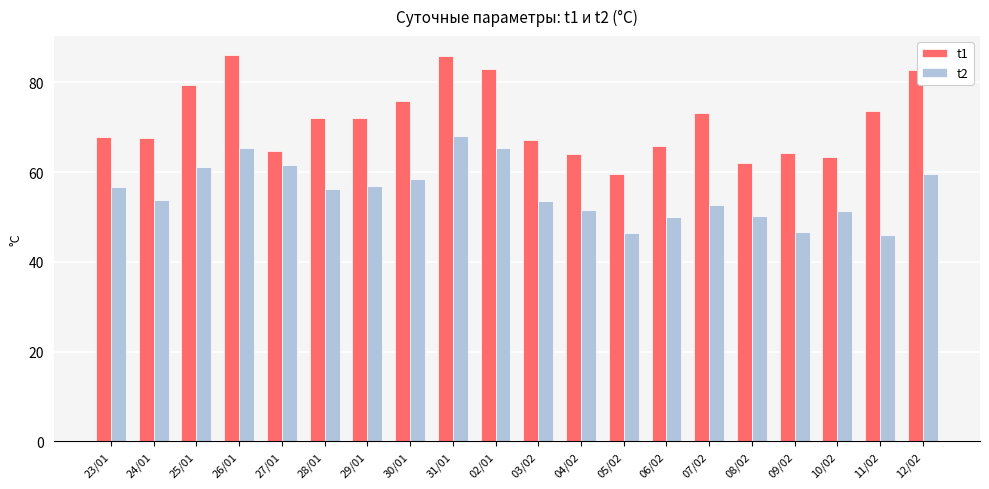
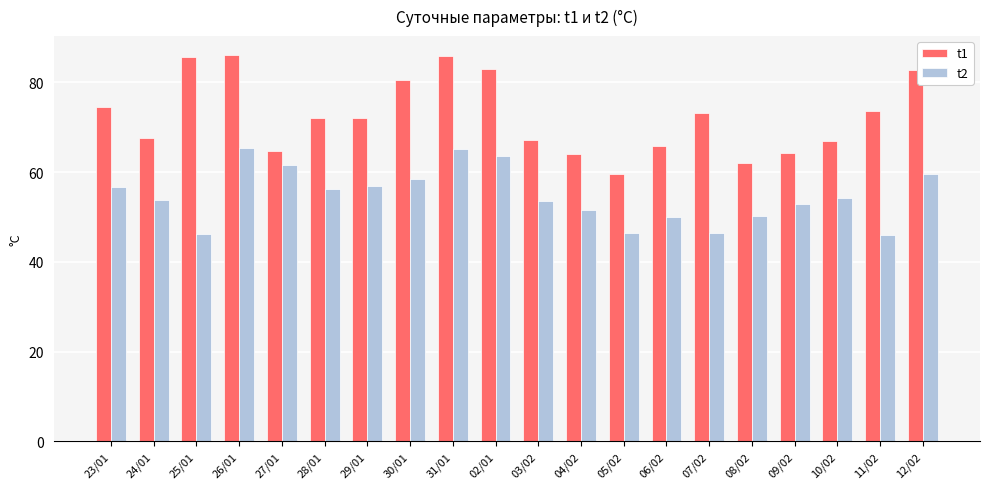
  {
    "t1": {
-     "23/01": 68,
+     "23/01": 74,
      "24/01": 68,
-     "25/01": 79,
+     "25/01": 86,
      "26/01": 86,
      "27/01": 65,
      "28/01": 72,
      "29/01": 72,
-     "30/01": 76,
+     "30/01": 81,
      "31/01": 86,
      "02/01": 83,
      "03/02": 67,
      "04/02": 64,
      "05/02": 60,
      "06/02": 66,
      "07/02": 73,
      "08/02": 62,
      "09/02": 64,
-     "10/02": 63,
+     "10/02": 67,
      "11/02": 74,
      "12/02": 83
    },
    "t2": {
      "23/01": 57,
      "24/01": 54,
-     "25/01": 61,
+     "25/01": 46,
      "26/01": 65,
      "27/01": 62,
      "28/01": 56,
      "29/01": 57,
      "30/01": 59,
-     "31/01": 68,
-     "02/01": 65,
+     "31/01": 65,
+     "02/01": 64,
      "03/02": 54,
      "04/02": 52,
      "05/02": 46,
      "06/02": 50,
-     "07/02": 53,
+     "07/02": 46,
      "08/02": 50,
-     "09/02": 47,
-     "10/02": 51,
+     "09/02": 53,
+     "10/02": 54,
      "11/02": 46,
      "12/02": 60
    }
  }
